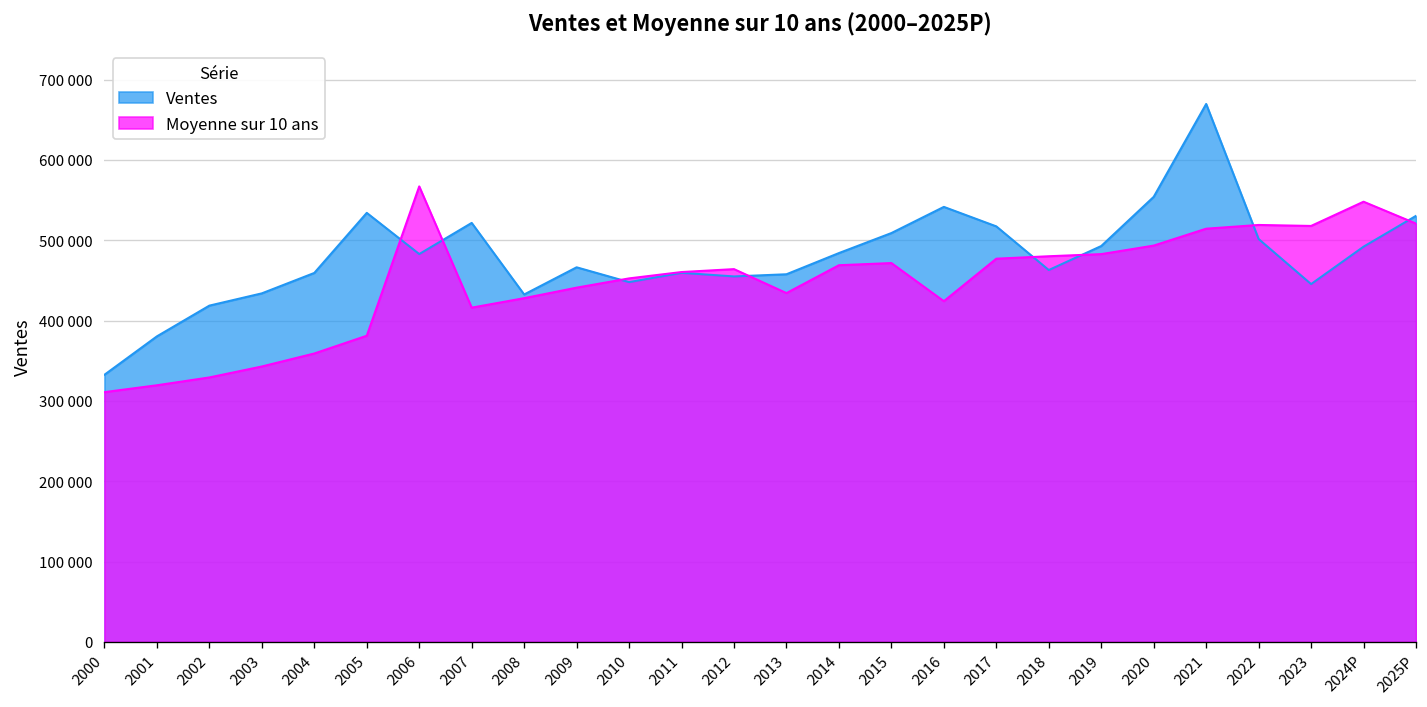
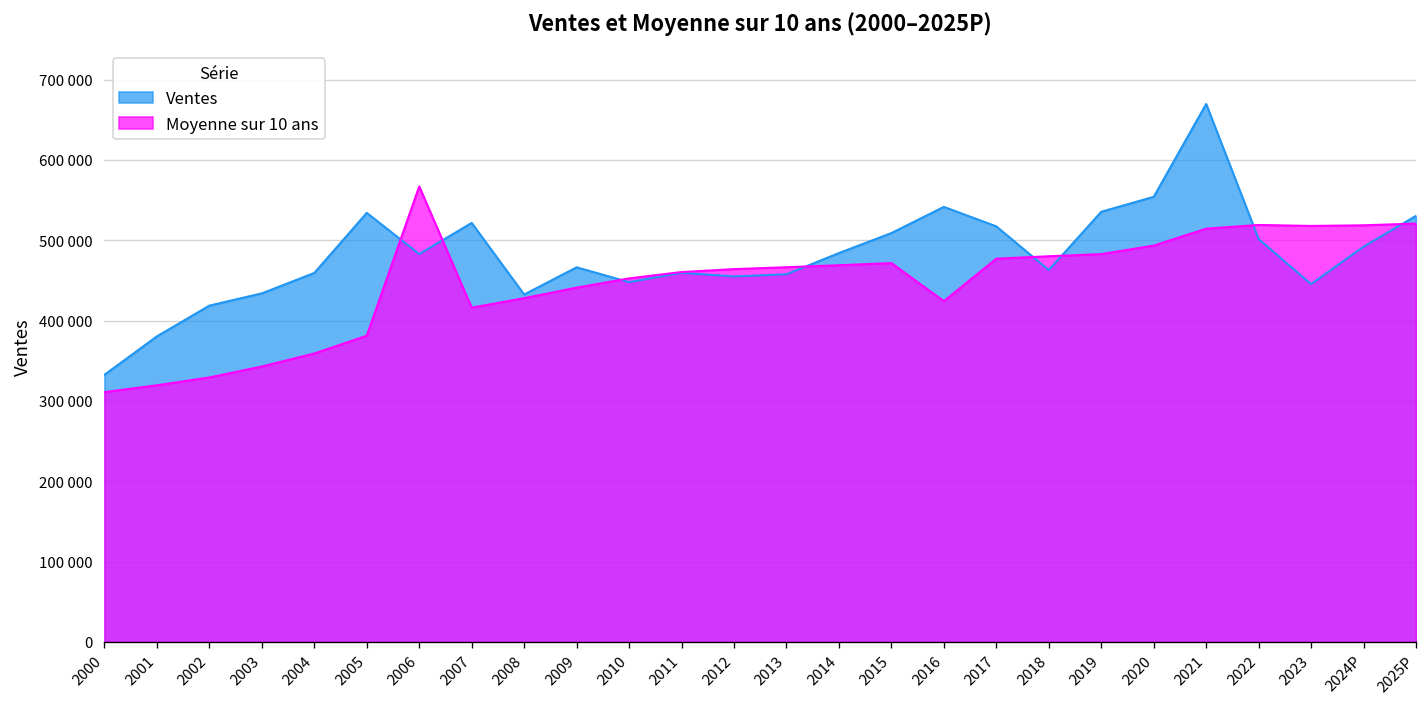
  {
    "Ventes": {
      "2000": 330000,
      "2001": 380000,
      "2002": 420000,
      "2003": 430000,
      "2004": 460000,
      "2005": 530000,
      "2006": 480000,
      "2007": 520000,
      "2008": 430000,
      "2009": 470000,
      "2010": 450000,
      "2012": 460000,
      "2013": 460000,
      "2014": 480000,
      "2015": 510000,
      "2016": 540000,
      "2017": 520000,
      "2018": 460000,
-     "2019": 490000,
+     "2019": 540000,
      "2020": 550000,
      "2021": 670000,
      "2022": 500000,
      "2023": 450000,
      "2024P": 490000,
      "2025P": 530000
    },
    "Moyenne sur 10 ans": {
      "2000": 310000,
      "2001": 320000,
      "2002": 330000,
      "2003": 340000,
      "2004": 360000,
      "2005": 380000,
      "2006": 570000,
      "2007": 420000,
      "2008": 430000,
      "2009": 440000,
      "2010": 450000,
      "2012": 460000,
-     "2013": 430000,
+     "2013": 470000,
      "2014": 470000,
      "2015": 470000,
      "2016": 420000,
      "2017": 480000,
      "2018": 480000,
      "2019": 480000,
      "2020": 490000,
      "2021": 510000,
      "2022": 520000,
      "2023": 520000,
-     "2024P": 550000,
+     "2024P": 520000,
      "2025P": 520000
    }
  }
